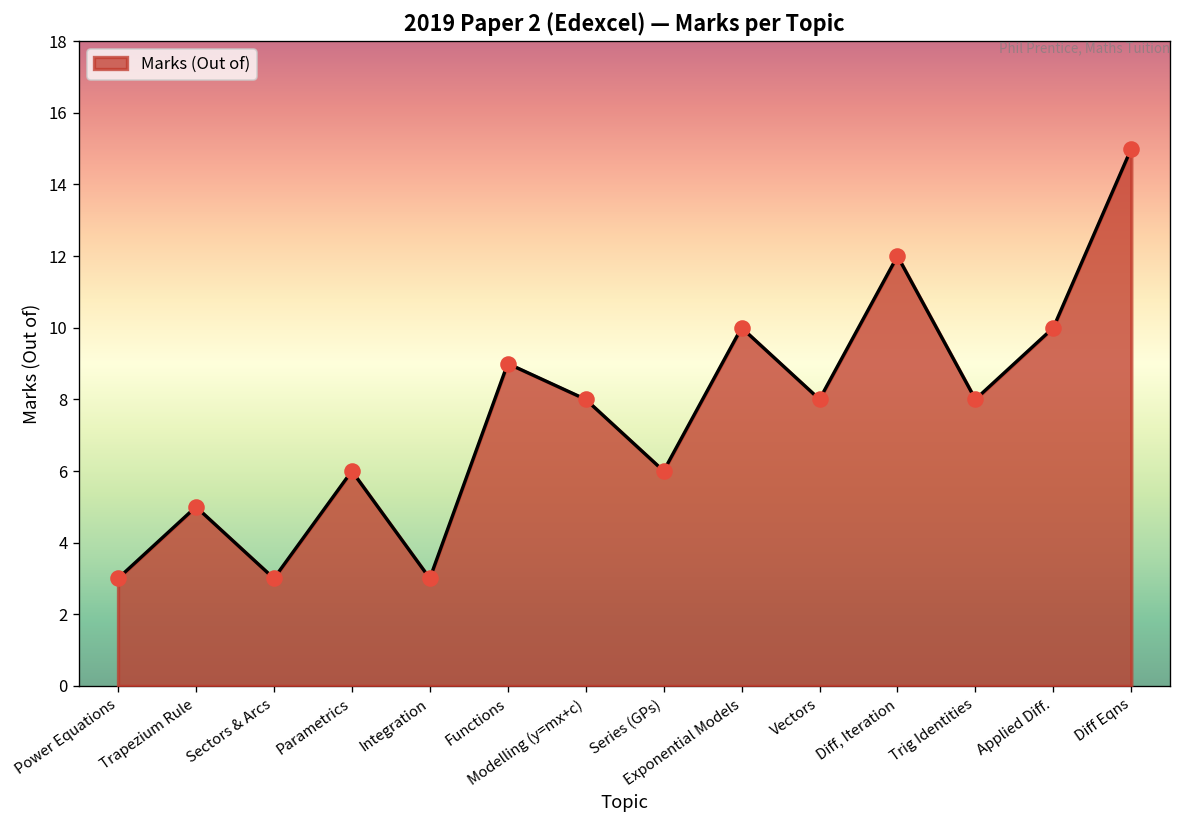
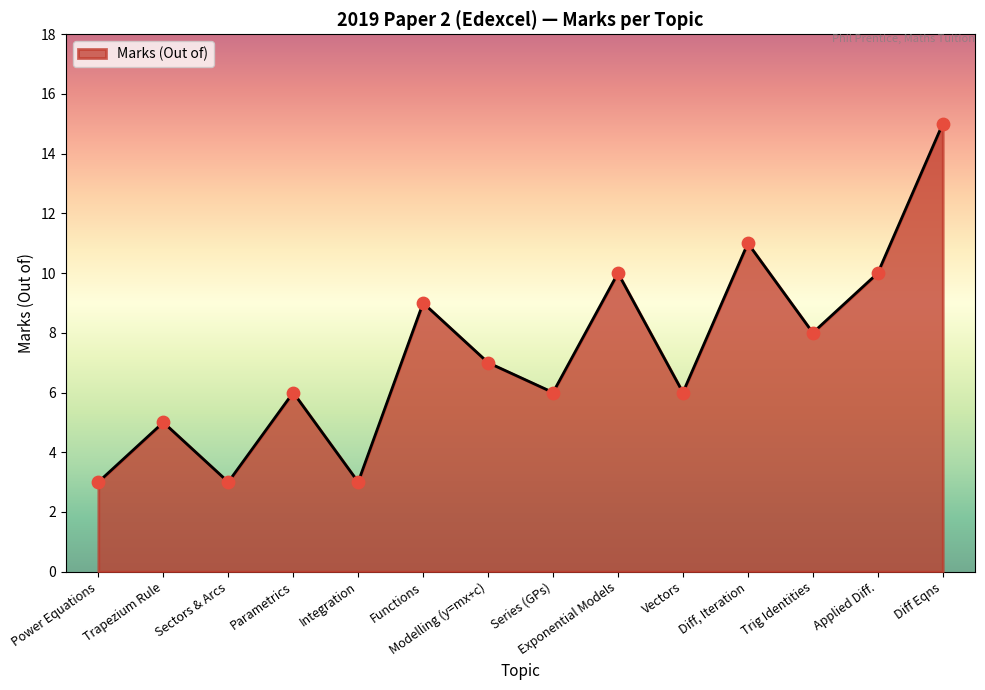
  {
    "Power Equations": 3,
    "Trapezium Rule": 5,
    "Sectors & Arcs": 3,
    "Parametrics": 6,
    "Integration": 3,
    "Functions": 9,
-   "Modelling (y=mx+c)": 8,
+   "Modelling (y=mx+c)": 7,
    "Series (GPs)": 6,
    "Exponential Models": 10,
-   "Vectors": 8,
-   "Diff, Iteration": 12,
+   "Vectors": 6,
+   "Diff, Iteration": 11,
    "Trig Identities": 8,
    "Applied Diff.": 10,
    "Diff Eqns": 15
  }
